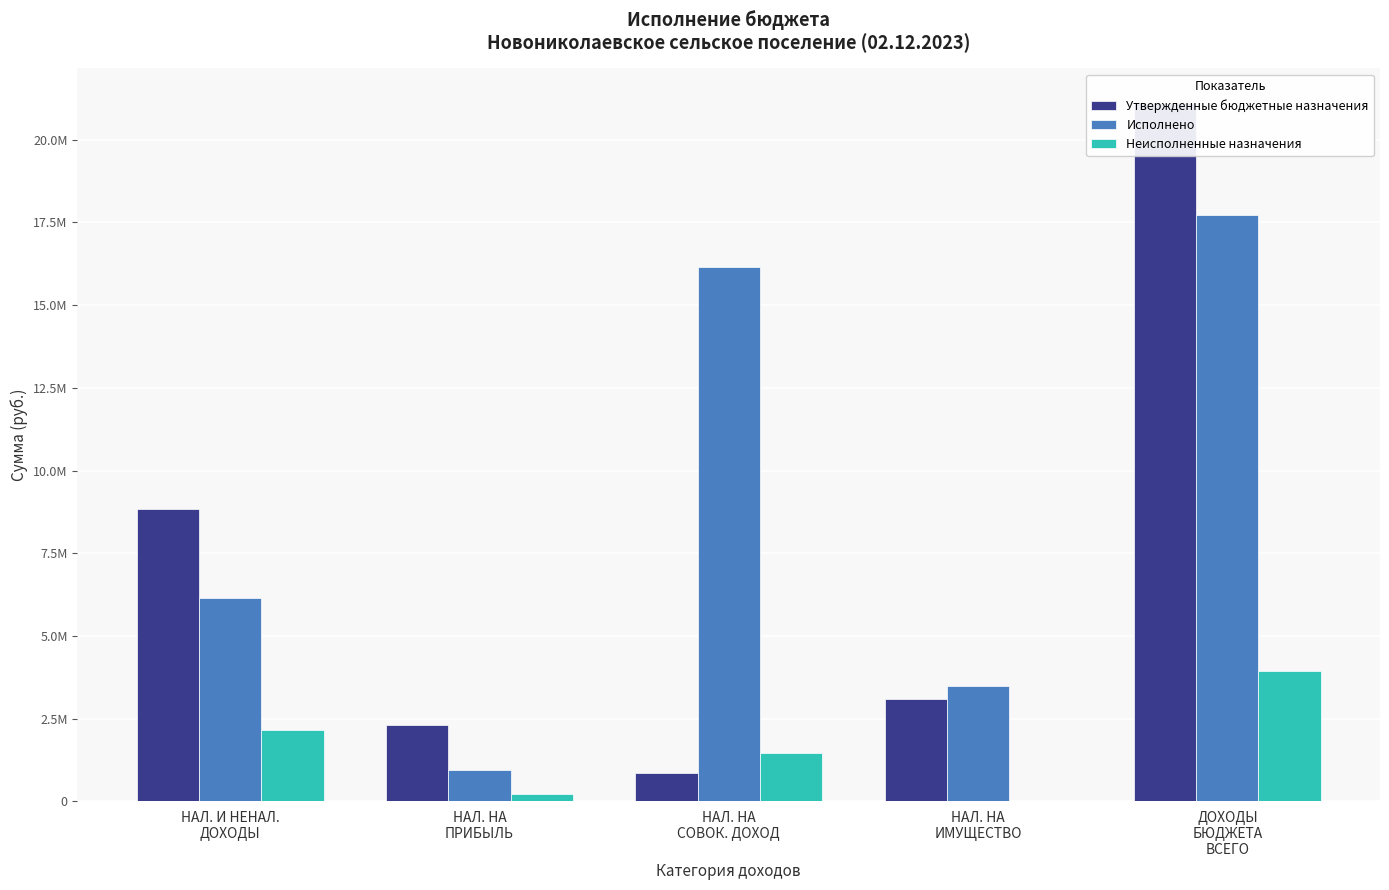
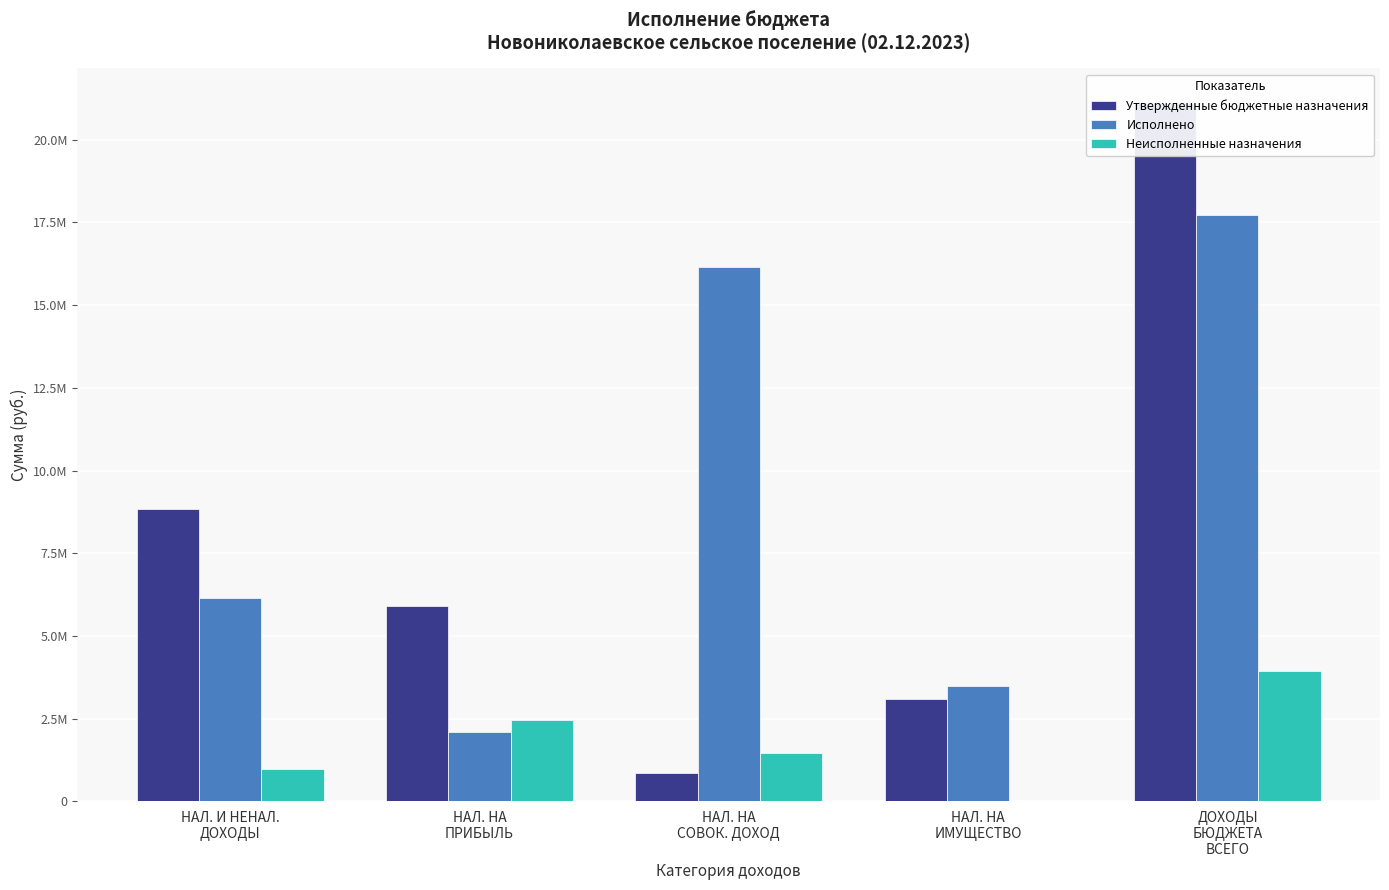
  {
    "Утвержденные бюджетные назначения": {
      "НАЛ. И НЕНАЛ. ДОХОДЫ": 8800000,
-     "НАЛ. НА ПРИБЫЛЬ": 2300000,
+     "НАЛ. НА ПРИБЫЛЬ": 5900000,
      "НАЛ. НА СОВОК. ДОХОД": 900000,
      "НАЛ. НА ИМУЩЕСТВО": 3100000
    },
    "Исполнено": {
      "НАЛ. И НЕНАЛ. ДОХОДЫ": 6100000,
-     "НАЛ. НА ПРИБЫЛЬ": 900000,
+     "НАЛ. НА ПРИБЫЛЬ": 2100000,
      "НАЛ. НА СОВОК. ДОХОД": 16100000,
      "НАЛ. НА ИМУЩЕСТВО": 3500000,
      "ДОХОДЫ БЮДЖЕТА ВСЕГО": 17700000
    },
    "Неисполненные назначения": {
-     "НАЛ. И НЕНАЛ. ДОХОДЫ": 2100000,
-     "НАЛ. НА ПРИБЫЛЬ": 200000,
+     "НАЛ. И НЕНАЛ. ДОХОДЫ": 1000000,
+     "НАЛ. НА ПРИБЫЛЬ": 2500000,
      "НАЛ. НА СОВОК. ДОХОД": 1500000,
      "НАЛ. НА ИМУЩЕСТВО": 0,
      "ДОХОДЫ БЮДЖЕТА ВСЕГО": 3900000
    }
  }
